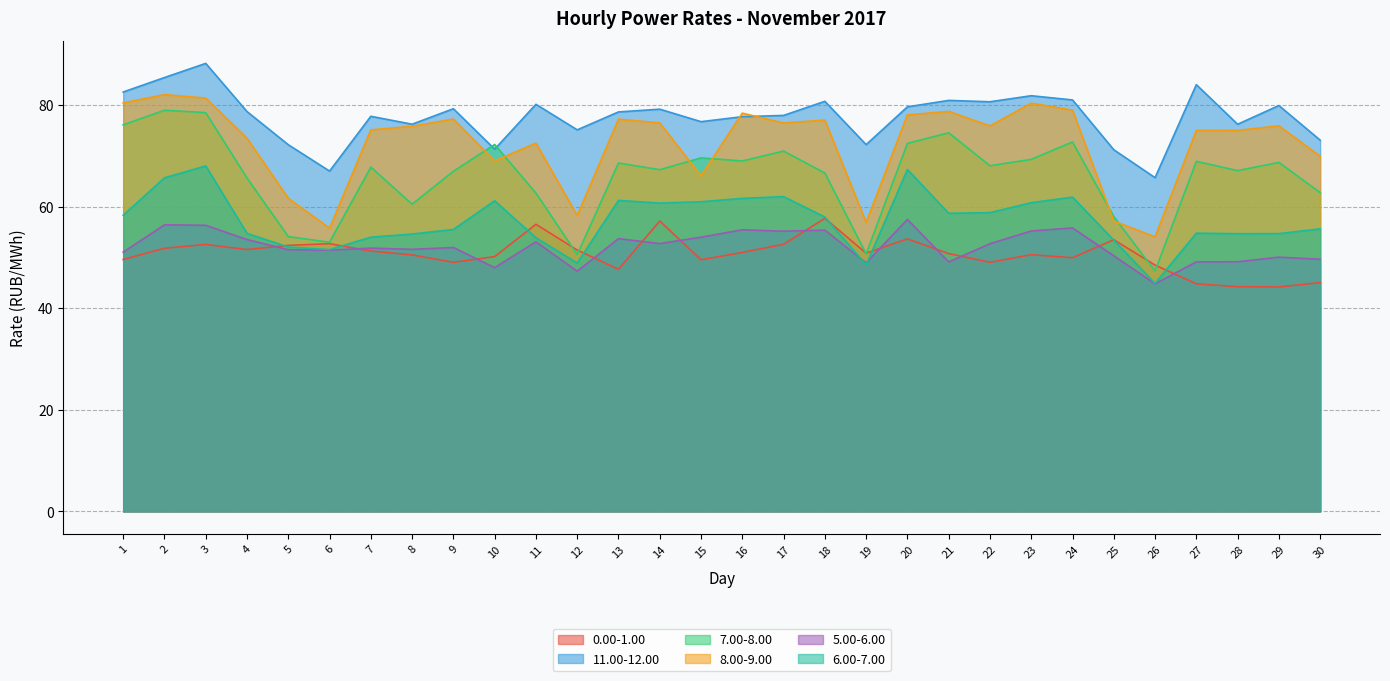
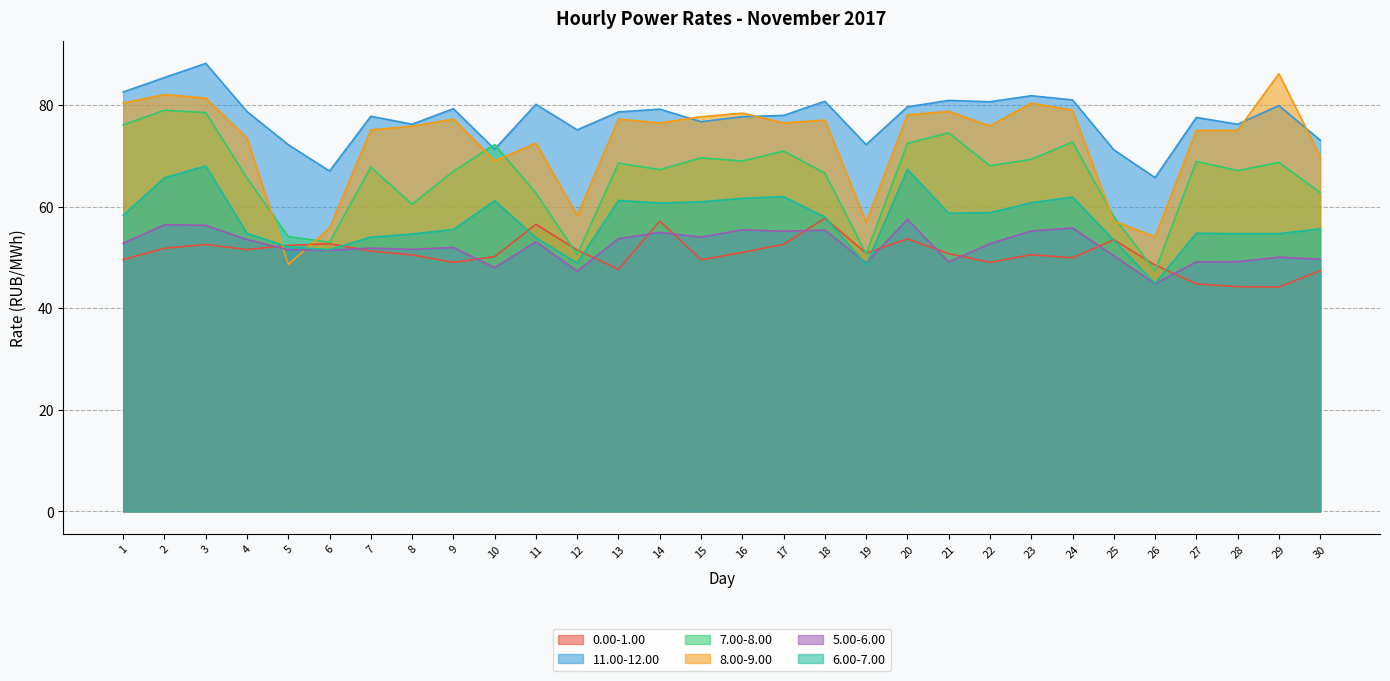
  {
    "0.00-1.00": {
      "1": 50,
      "2": 52,
      "3": 53,
      "4": 52,
      "7": 51,
      "8": 51,
      "9": 49,
      "10": 50,
      "11": 57,
      "12": 51,
      "13": 48,
      "14": 57,
      "15": 50,
      "16": 51,
      "17": 53,
      "20": 54,
      "21": 51,
      "22": 49,
      "23": 51,
      "24": 50,
      "26": 49,
      "27": 45,
      "28": 44,
      "29": 44,
-     "30": 45
+     "30": 47
    },
    "11.00-12.00": {
      "1": 83,
      "2": 85,
      "3": 88,
      "4": 79,
      "5": 72,
      "6": 67,
      "7": 78,
      "9": 79,
      "10": 71,
      "11": 80,
      "12": 75,
      "13": 79,
      "14": 79,
      "15": 77,
      "16": 78,
      "17": 78,
      "18": 81,
      "19": 72,
      "20": 80,
      "21": 81,
      "22": 81,
      "23": 82,
      "24": 81,
      "25": 71,
      "26": 66,
-     "27": 84,
+     "27": 78,
      "28": 76,
      "29": 80,
      "30": 73
    },
    "8.00-9.00": {
      "1": 80,
      "2": 82,
      "3": 81,
      "4": 73,
-     "5": 62,
+     "5": 49,
      "6": 56,
      "7": 75,
      "9": 77,
      "10": 69,
      "11": 73,
      "12": 58,
      "13": 77,
      "14": 77,
-     "15": 66,
+     "15": 78,
      "16": 78,
      "17": 77,
      "18": 77,
      "19": 57,
      "20": 78,
      "21": 79,
      "22": 76,
      "23": 80,
      "24": 79,
      "25": 57,
      "26": 54,
      "27": 75,
      "28": 75,
-     "29": 76,
+     "29": 86,
      "30": 70
    },
    "5.00-6.00": {
-     "1": 51,
+     "1": 53,
      "2": 56,
      "3": 56,
      "4": 54,
      "5": 52,
      "7": 52,
      "8": 52,
      "9": 52,
      "10": 48,
      "11": 53,
      "12": 47,
      "13": 54,
-     "14": 53,
+     "14": 55,
      "15": 54,
      "16": 55,
      "17": 55,
      "18": 55,
      "20": 58,
      "21": 49,
      "22": 53,
      "23": 55,
      "24": 56,
      "25": 50,
      "27": 49,
      "28": 49,
      "29": 50,
      "30": 50
    }
  }
